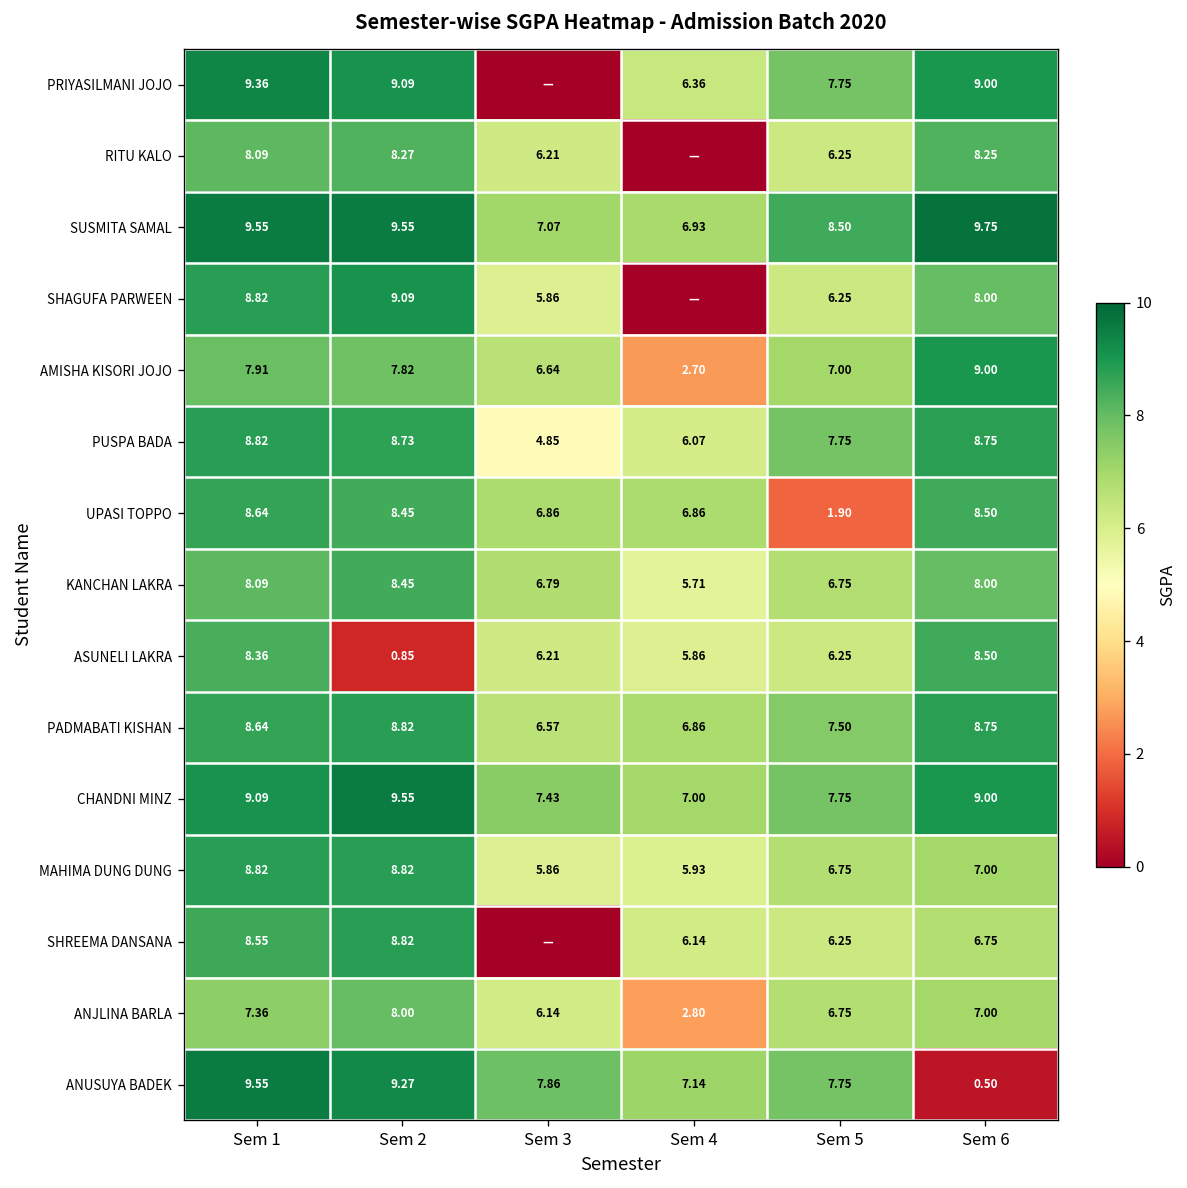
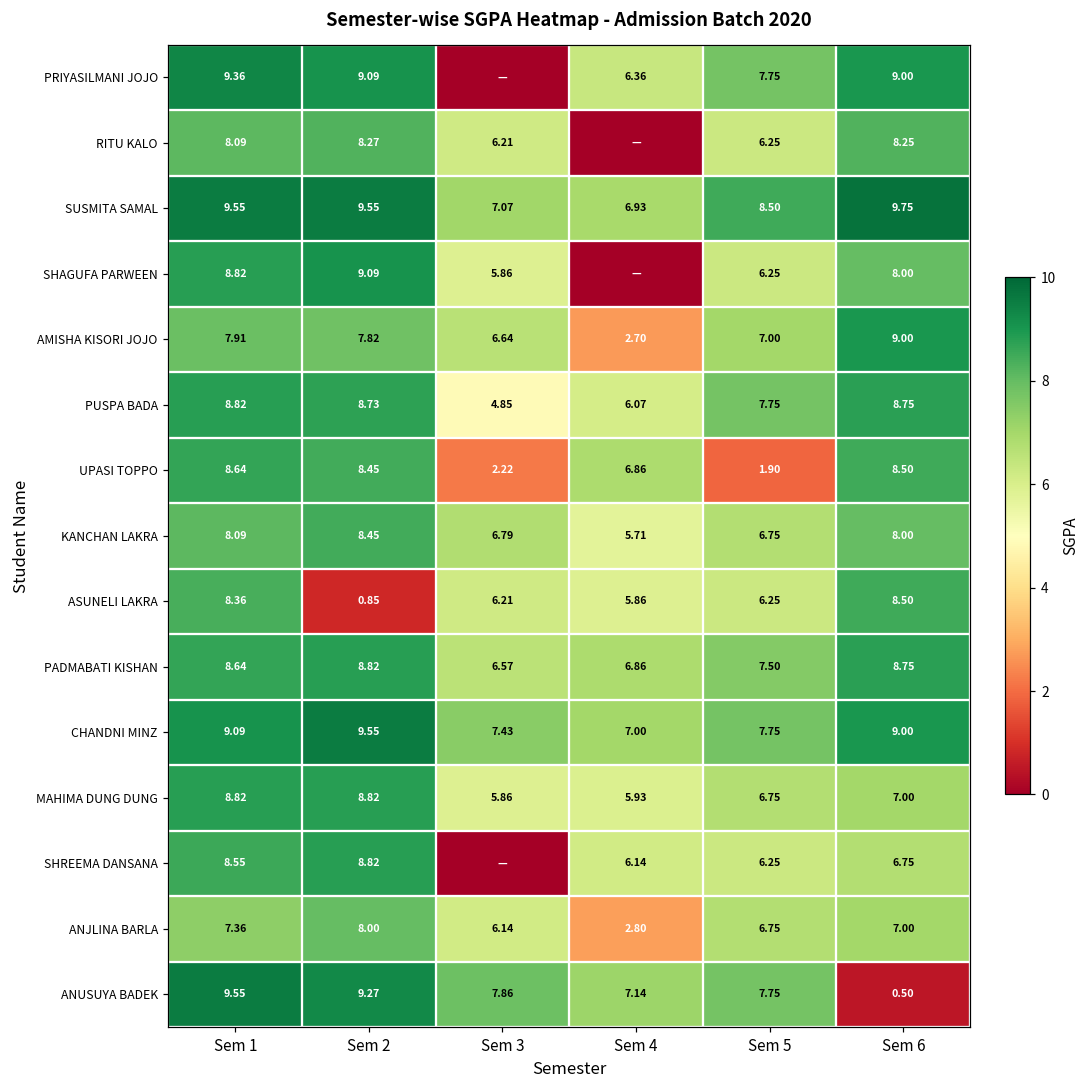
  {
    "PRIYASILMANI JOJO": {
      "Sem 1": 9.36,
      "Sem 2": 9.09,
      "Sem 4": 6.36,
      "Sem 5": 7.75,
      "Sem 6": 9.00
    },
    "RITU KALO": {
      "Sem 1": 8.09,
      "Sem 2": 8.27,
      "Sem 3": 6.21,
      "Sem 5": 6.25,
      "Sem 6": 8.25
    },
    "SUSMITA SAMAL": {
      "Sem 1": 9.55,
      "Sem 2": 9.55,
      "Sem 3": 7.07,
      "Sem 4": 6.93,
      "Sem 5": 8.50,
      "Sem 6": 9.75
    },
    "SHAGUFA PARWEEN": {
      "Sem 1": 8.82,
      "Sem 2": 9.09,
      "Sem 3": 5.86,
      "Sem 5": 6.25,
      "Sem 6": 8.00
    },
    "AMISHA KISORI JOJO": {
      "Sem 1": 7.91,
      "Sem 2": 7.82,
      "Sem 3": 6.64,
      "Sem 4": 2.70,
      "Sem 5": 7.00,
      "Sem 6": 9.00
    },
    "PUSPA BADA": {
      "Sem 1": 8.82,
      "Sem 2": 8.73,
      "Sem 3": 4.85,
      "Sem 4": 6.07,
      "Sem 5": 7.75,
      "Sem 6": 8.75
    },
    "UPASI TOPPO": {
      "Sem 1": 8.64,
      "Sem 2": 8.45,
-     "Sem 3": 6.86,
+     "Sem 3": 2.22,
      "Sem 4": 6.86,
      "Sem 5": 1.90,
      "Sem 6": 8.50
    },
    "KANCHAN LAKRA": {
      "Sem 1": 8.09,
      "Sem 2": 8.45,
      "Sem 3": 6.79,
      "Sem 4": 5.71,
      "Sem 5": 6.75,
      "Sem 6": 8.00
    },
    "ASUNELI LAKRA": {
      "Sem 1": 8.36,
      "Sem 2": 0.85,
      "Sem 3": 6.21,
      "Sem 4": 5.86,
      "Sem 5": 6.25,
      "Sem 6": 8.50
    },
    "PADMABATI KISHAN": {
      "Sem 1": 8.64,
      "Sem 2": 8.82,
      "Sem 3": 6.57,
      "Sem 4": 6.86,
      "Sem 5": 7.50,
      "Sem 6": 8.75
    },
    "CHANDNI MINZ": {
      "Sem 1": 9.09,
      "Sem 2": 9.55,
      "Sem 3": 7.43,
      "Sem 4": 7.00,
      "Sem 5": 7.75,
      "Sem 6": 9.00
    },
    "MAHIMA DUNG DUNG": {
      "Sem 1": 8.82,
      "Sem 2": 8.82,
      "Sem 3": 5.86,
      "Sem 4": 5.93,
      "Sem 5": 6.75,
      "Sem 6": 7.00
    },
    "SHREEMA DANSANA": {
      "Sem 1": 8.55,
      "Sem 2": 8.82,
      "Sem 4": 6.14,
      "Sem 5": 6.25,
      "Sem 6": 6.75
    },
    "ANJLINA BARLA": {
      "Sem 1": 7.36,
      "Sem 2": 8.00,
      "Sem 3": 6.14,
      "Sem 4": 2.80,
      "Sem 5": 6.75,
      "Sem 6": 7.00
    },
    "ANUSUYA BADEK": {
      "Sem 1": 9.55,
      "Sem 2": 9.27,
      "Sem 3": 7.86,
      "Sem 4": 7.14,
      "Sem 5": 7.75,
      "Sem 6": 0.50
    }
  }
